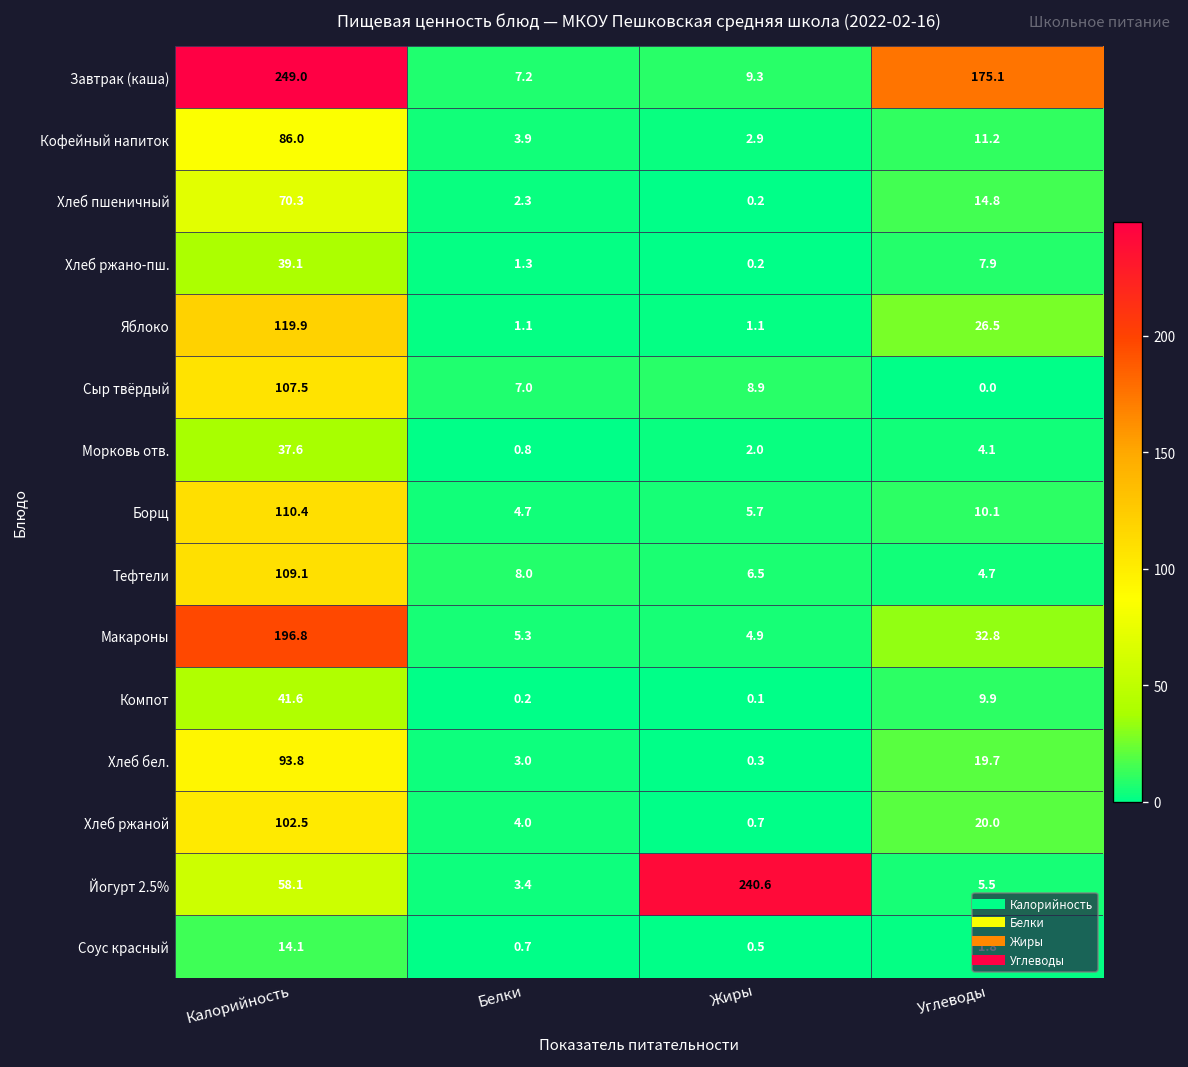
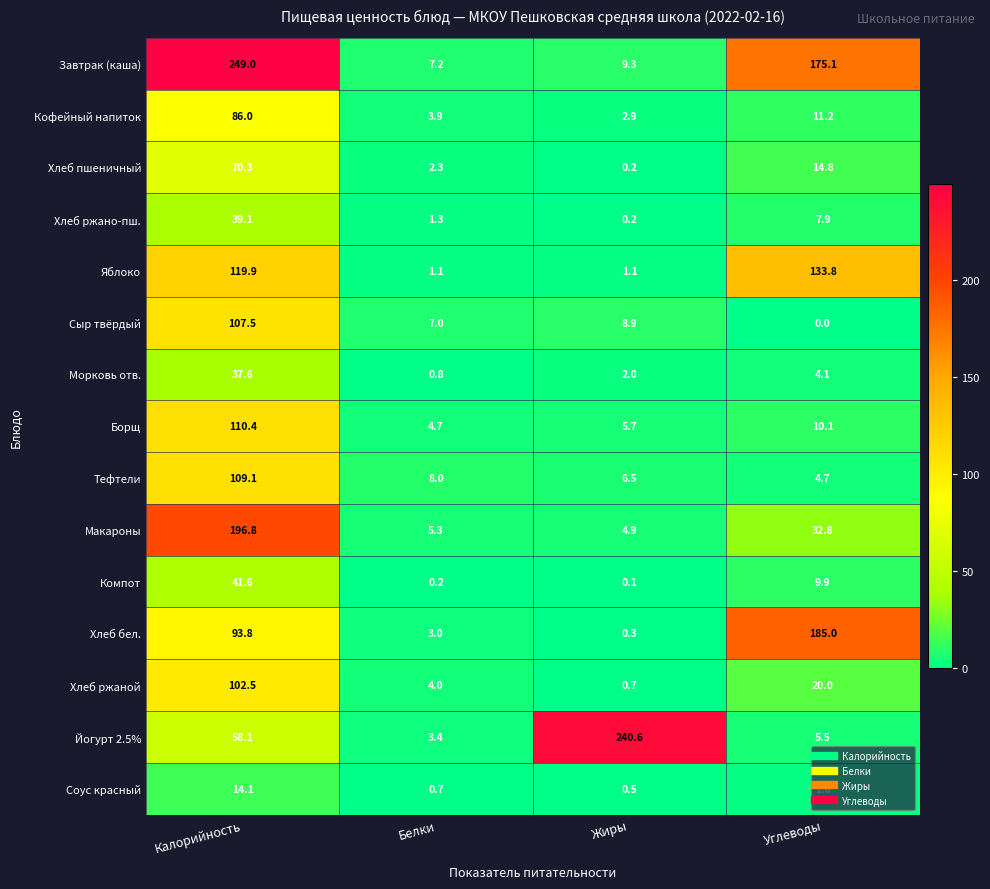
  {
    "Завтрак (каша)": {
      "Калорийность": 249.0,
      "Белки": 7.2,
      "Жиры": 9.3,
      "Углеводы": 175.1
    },
    "Кофейный напиток": {
      "Калорийность": 86.0,
      "Белки": 3.9,
      "Жиры": 2.9,
      "Углеводы": 11.2
    },
    "Хлеб пшеничный": {
      "Калорийность": 70.3,
      "Белки": 2.3,
      "Жиры": 0.2,
      "Углеводы": 14.8
    },
    "Хлеб ржано-пш.": {
      "Калорийность": 39.1,
      "Белки": 1.3,
      "Жиры": 0.2,
      "Углеводы": 7.9
    },
    "Яблоко": {
      "Калорийность": 119.9,
      "Белки": 1.1,
      "Жиры": 1.1,
-     "Углеводы": 26.5
+     "Углеводы": 133.8
    },
    "Сыр твёрдый": {
      "Калорийность": 107.5,
      "Белки": 7.0,
      "Жиры": 8.9,
      "Углеводы": 0.0
    },
    "Морковь отв.": {
      "Калорийность": 37.6,
      "Белки": 0.8,
      "Жиры": 2.0,
      "Углеводы": 4.1
    },
    "Борщ": {
      "Калорийность": 110.4,
      "Белки": 4.7,
      "Жиры": 5.7,
      "Углеводы": 10.1
    },
    "Тефтели": {
      "Калорийность": 109.1,
      "Белки": 8.0,
      "Жиры": 6.5,
      "Углеводы": 4.7
    },
    "Макароны": {
      "Калорийность": 196.8,
      "Белки": 5.3,
      "Жиры": 4.9,
      "Углеводы": 32.8
    },
    "Компот": {
      "Калорийность": 41.6,
      "Белки": 0.2,
      "Жиры": 0.1,
      "Углеводы": 9.9
    },
    "Хлеб бел.": {
      "Калорийность": 93.8,
      "Белки": 3.0,
      "Жиры": 0.3,
-     "Углеводы": 19.7
+     "Углеводы": 185.0
    },
    "Хлеб ржаной": {
      "Калорийность": 102.5,
      "Белки": 4.0,
      "Жиры": 0.7,
      "Углеводы": 20.0
    },
    "Йогурт 2.5%": {
      "Калорийность": 58.1,
      "Белки": 3.4,
      "Жиры": 240.6,
      "Углеводы": 5.5
    },
    "Соус красный": {
      "Калорийность": 14.1,
      "Белки": 0.7,
      "Жиры": 0.5
    }
  }
